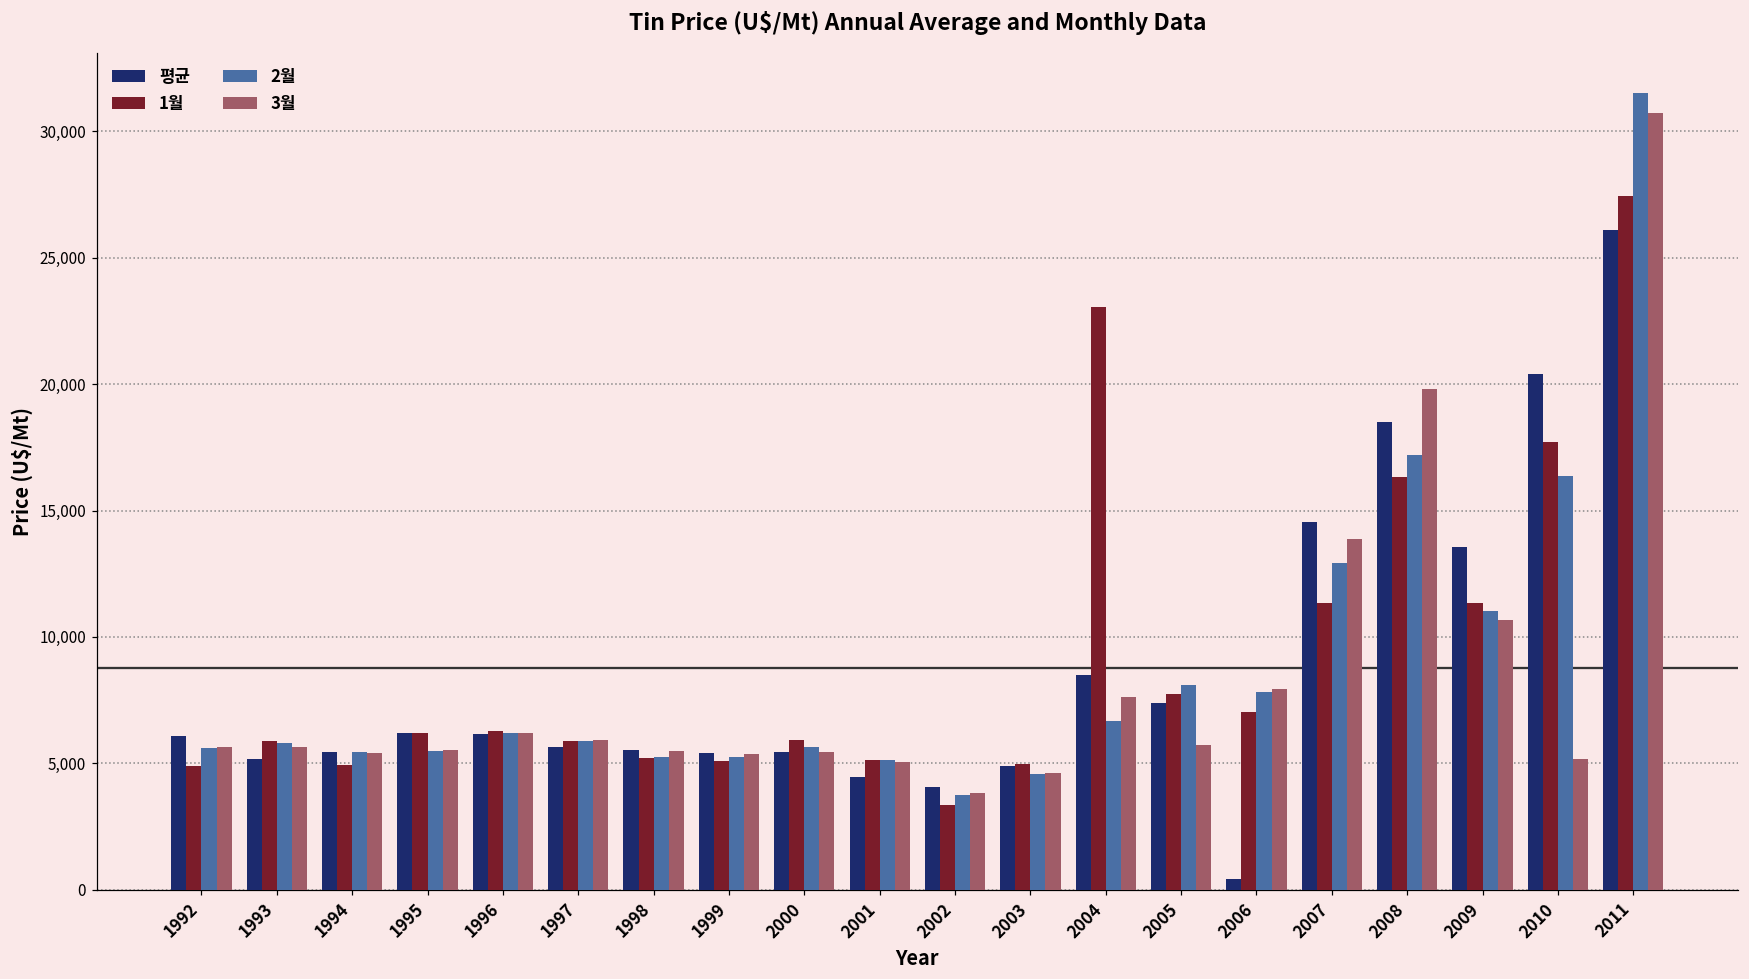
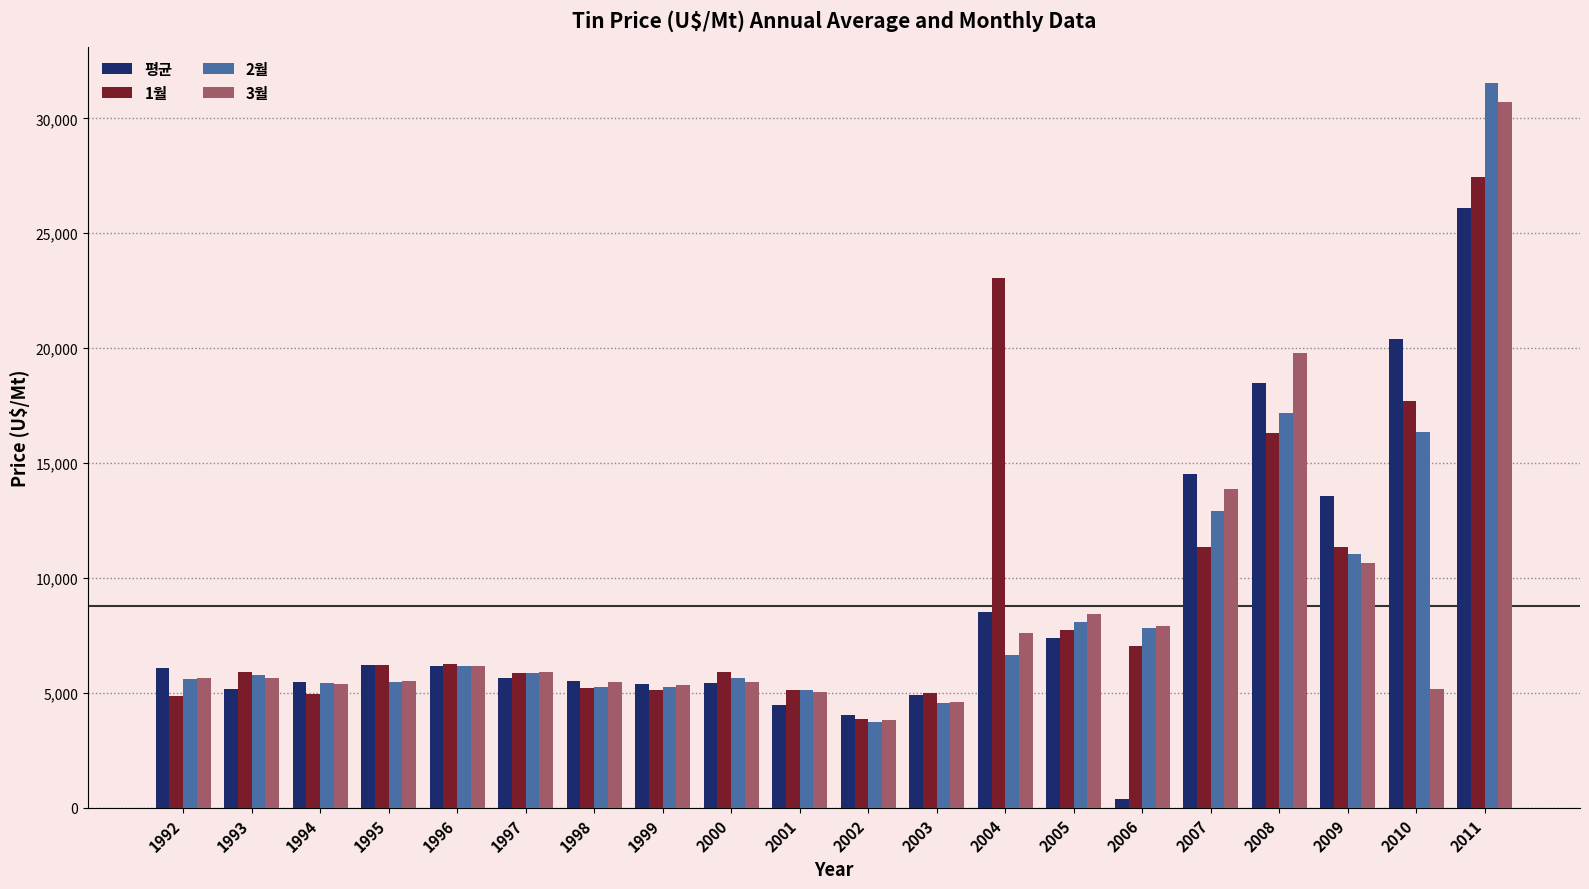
  {
    "평균": {
      "1992": "6,100",
      "1993": "5,200",
      "1994": "5,500",
      "1995": "6,200",
      "1996": "6,200",
      "1997": "5,600",
      "1998": "5,500",
      "1999": "5,400",
      "2000": "5,400",
      "2001": "4,500",
      "2002": "4,100",
      "2003": "4,900",
      "2004": "8,500",
      "2005": "7,400",
      "2006": "400",
      "2007": "14,500",
      "2008": "18,500",
      "2009": "13,600",
      "2010": "20,400",
      "2011": "26,100"
    },
    "1월": {
      "1992": "4,900",
      "1993": "5,900",
      "1994": "4,900",
      "1995": "6,200",
      "1996": "6,300",
      "1997": "5,900",
      "1998": "5,200",
      "1999": "5,100",
      "2000": "5,900",
      "2001": "5,100",
-     "2002": "3,400",
+     "2002": "3,900",
      "2003": "5,000",
      "2004": "23,100",
      "2005": "7,700",
      "2006": "7,000",
      "2007": "11,400",
      "2008": "16,300",
      "2009": "11,400",
      "2010": "17,700",
      "2011": "27,500"
    },
    "2월": {
      "1992": "5,600",
      "1993": "5,800",
      "1994": "5,400",
      "1995": "5,500",
      "1996": "6,200",
      "1997": "5,900",
      "1998": "5,200",
      "1999": "5,300",
      "2000": "5,600",
      "2001": "5,100",
      "2002": "3,700",
      "2003": "4,600",
      "2004": "6,700",
      "2005": "8,100",
      "2006": "7,800",
      "2007": "12,900",
      "2008": "17,200",
      "2009": "11,000",
      "2010": "16,400",
      "2011": "31,500"
    },
    "3월": {
      "1992": "5,600",
      "1993": "5,700",
      "1994": "5,400",
      "1995": "5,500",
      "1996": "6,200",
      "1997": "5,900",
      "1998": "5,500",
      "1999": "5,400",
      "2000": "5,500",
      "2001": "5,000",
      "2002": "3,800",
      "2003": "4,600",
      "2004": "7,600",
-     "2005": "5,700",
+     "2005": "8,400",
      "2006": "7,900",
      "2007": "13,900",
      "2008": "19,800",
      "2009": "10,700",
      "2010": "5,200",
      "2011": "30,700"
    }
  }
